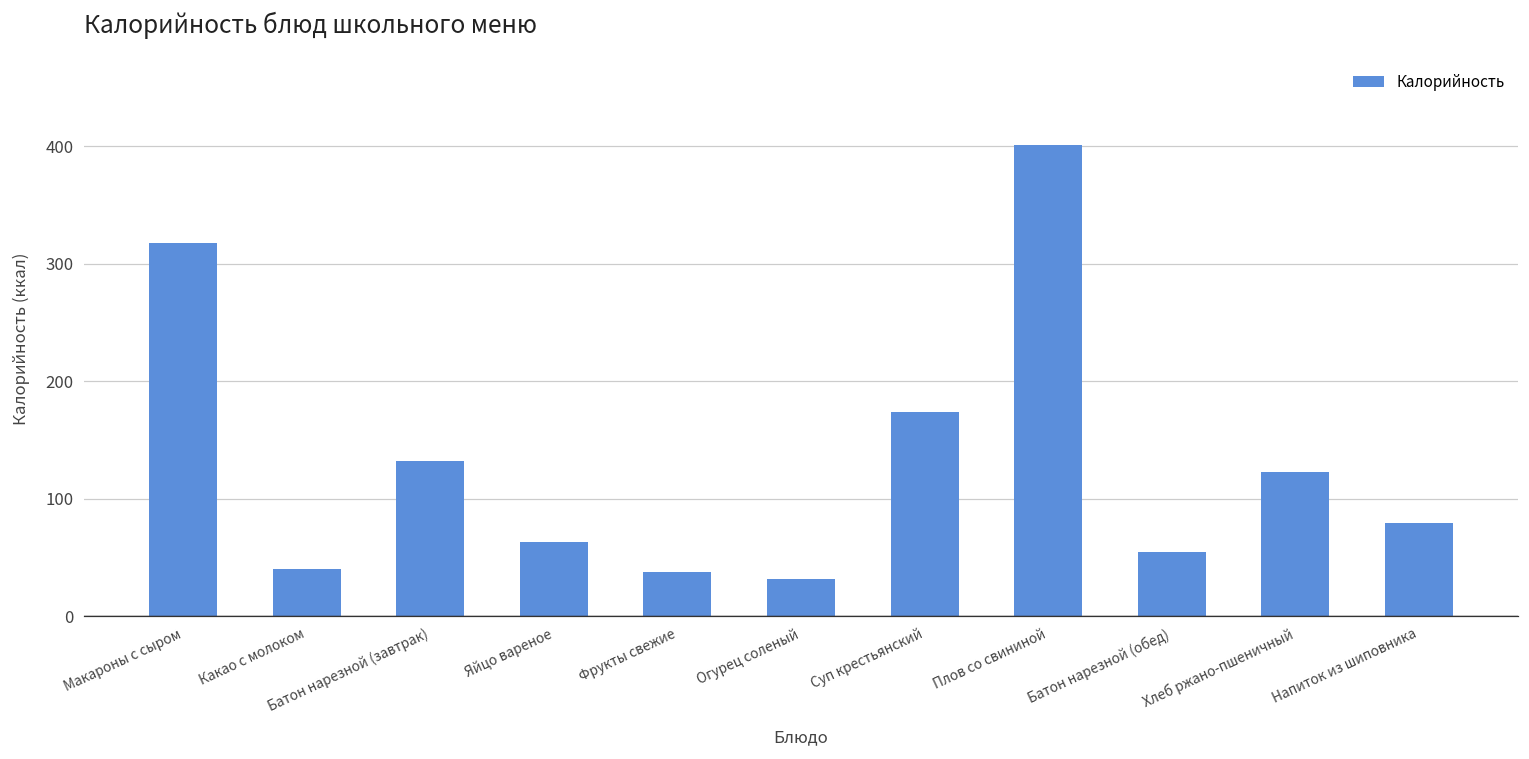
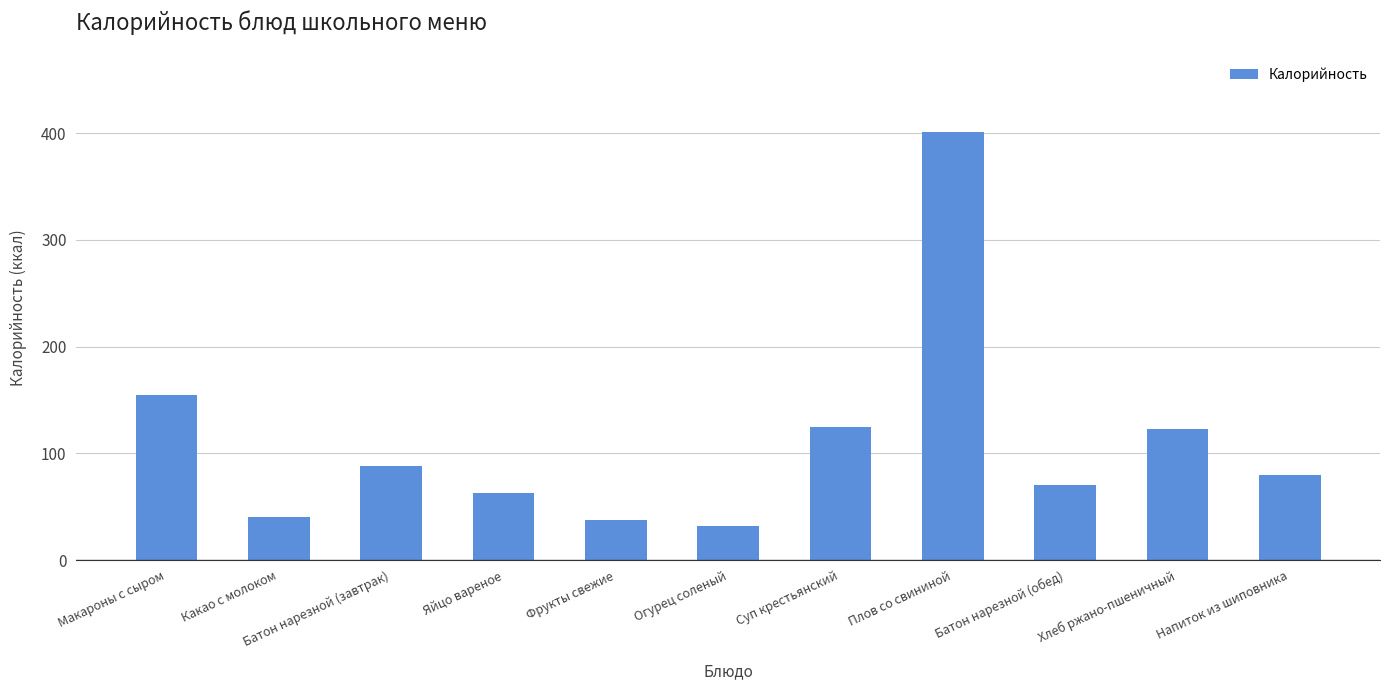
  {
-   "Макароны с сыром": 318,
+   "Макароны с сыром": 155,
    "Какао с молоком": 40,
-   "Батон нарезной (завтрак)": 132,
+   "Батон нарезной (завтрак)": 88,
    "Яйцо вареное": 63,
    "Фрукты свежие": 38,
    "Огурец соленый": 32,
-   "Суп крестьянский": 174,
+   "Суп крестьянский": 125,
    "Плов со свининой": 401,
-   "Батон нарезной (обед)": 55,
+   "Батон нарезной (обед)": 70,
    "Хлеб ржано-пшеничный": 123,
    "Напиток из шиповника": 79
  }
